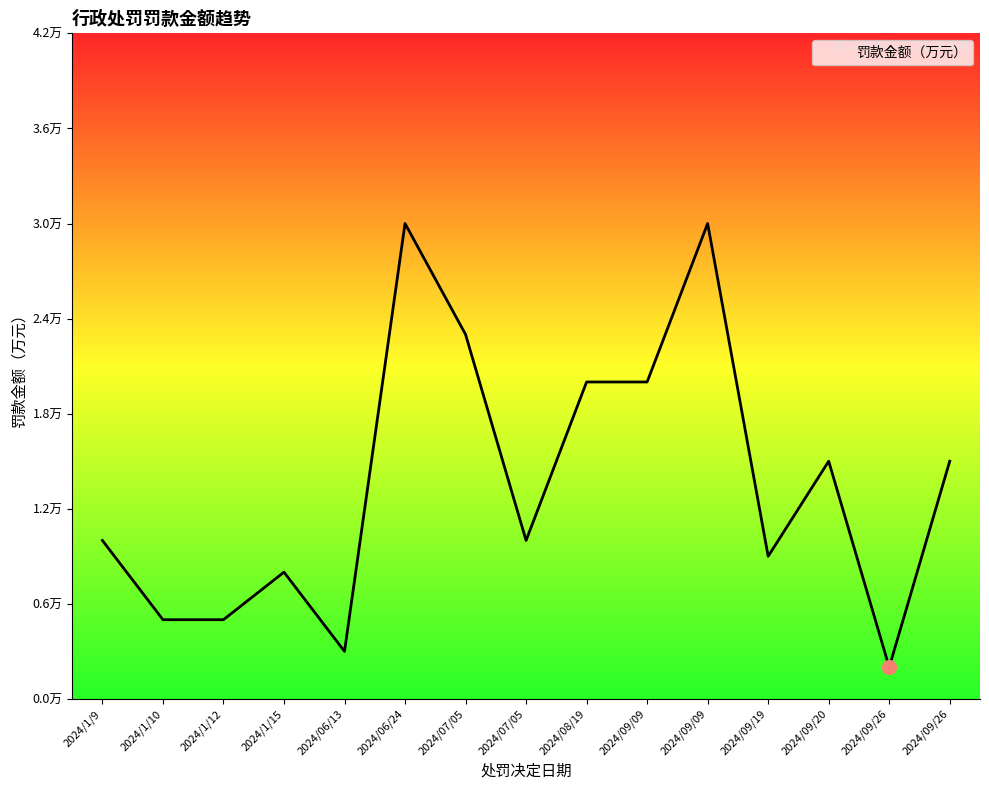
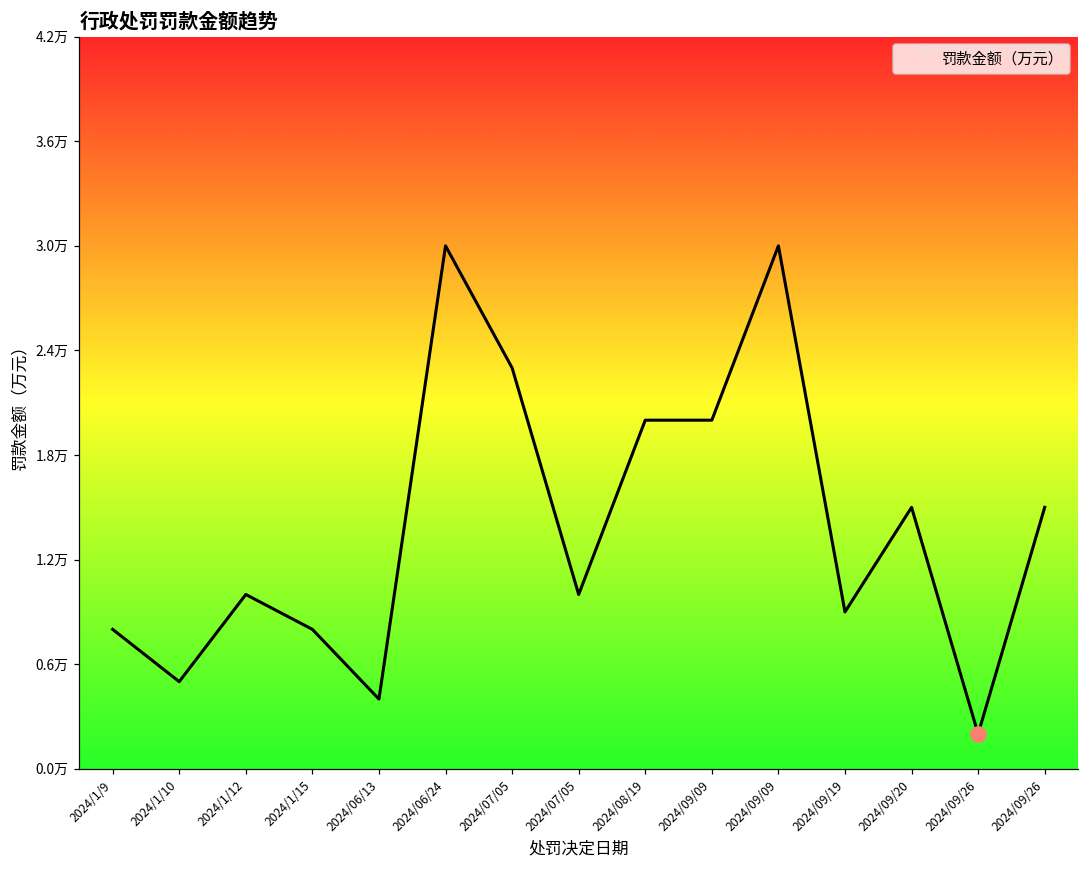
  {
    "罚款金额（万元）": {
-     "2024/1/9": "1.0万",
+     "2024/1/9": "0.8万",
      "2024/1/10": "0.5万",
-     "2024/1/12": "0.5万",
+     "2024/1/12": "1.0万",
      "2024/1/15": "0.8万",
-     "2024/06/13": "0.3万",
+     "2024/06/13": "0.4万",
      "2024/06/24": "3.0万",
      "2024/08/19": "2.0万",
      "2024/09/19": "0.9万",
      "2024/09/20": "1.5万"
    }
  }
